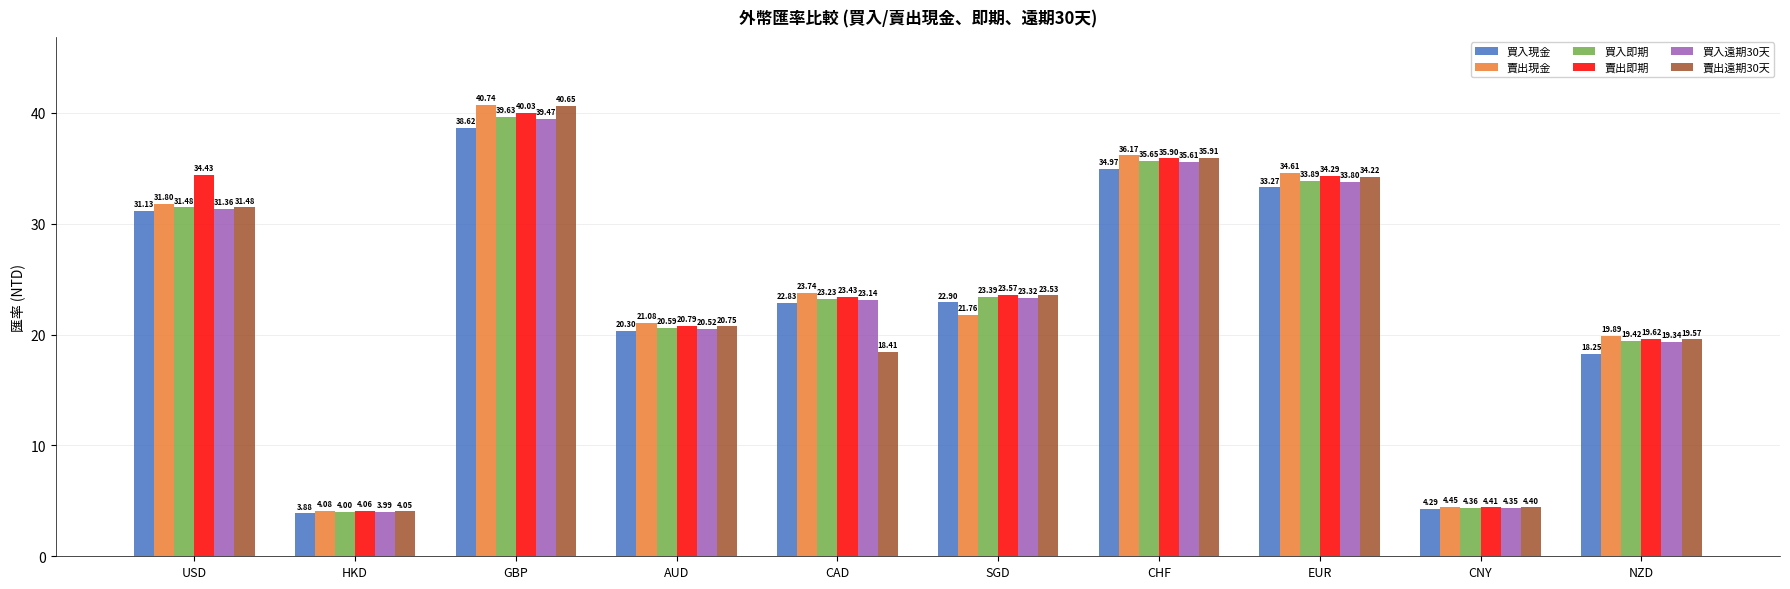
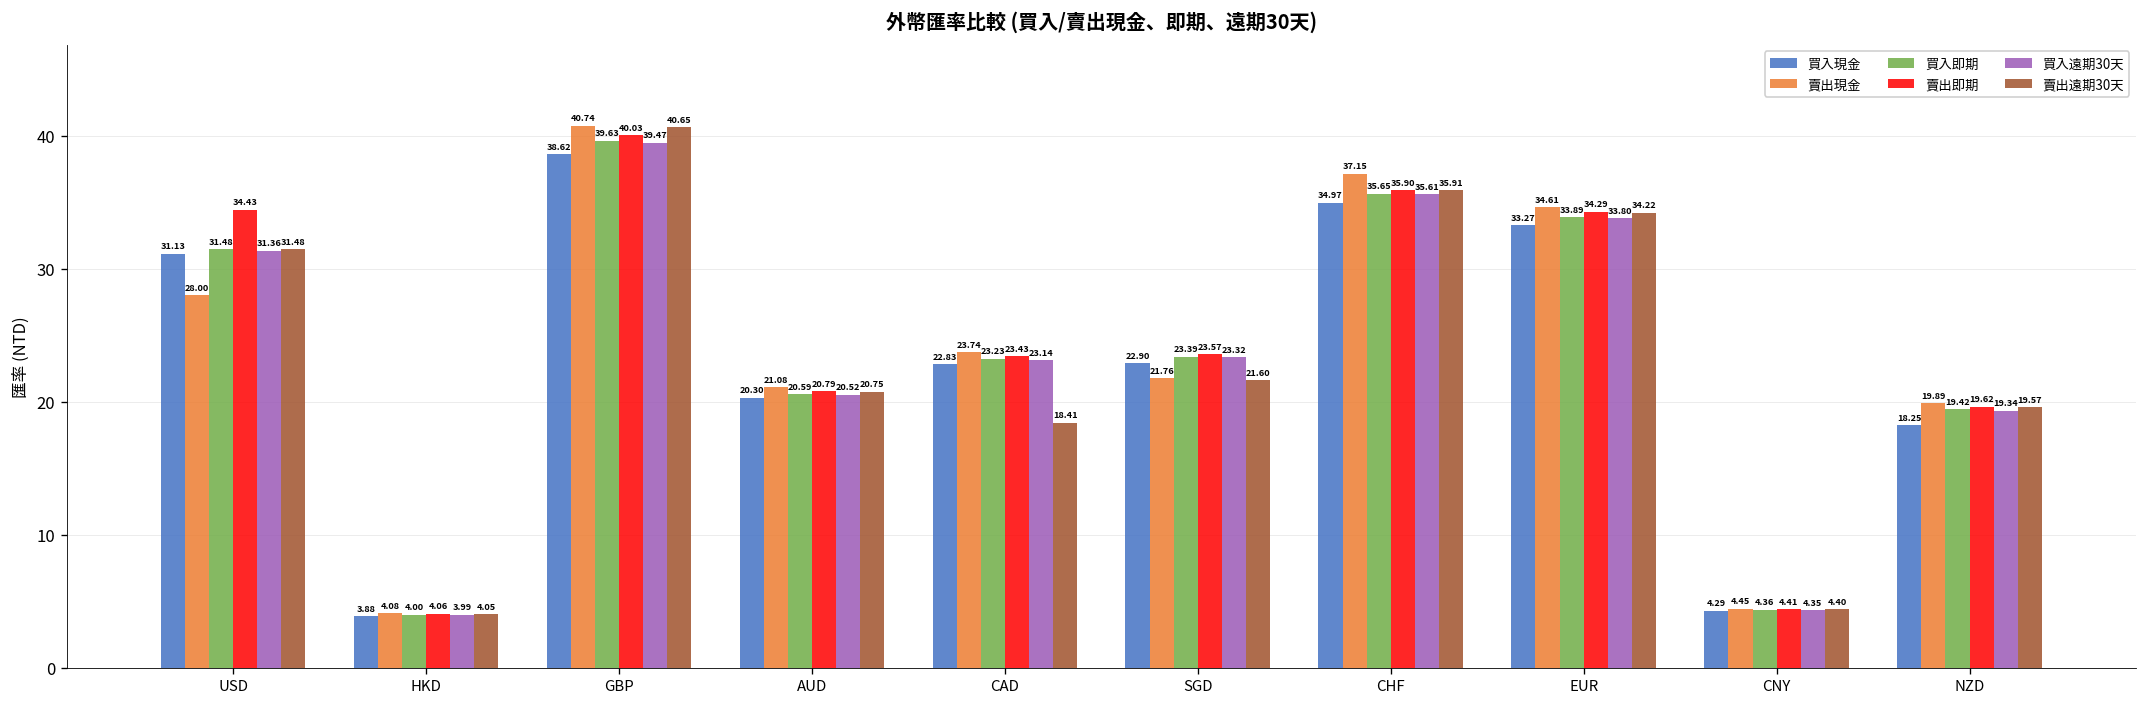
  {
    "買入現金": {
      "USD": 31.13,
      "HKD": 3.88,
      "GBP": 38.62,
      "AUD": 20.30,
      "CAD": 22.83,
      "SGD": 22.90,
      "CHF": 34.97,
      "EUR": 33.27,
      "CNY": 4.29,
      "NZD": 18.25
    },
    "賣出現金": {
-     "USD": 31.80,
+     "USD": 28.00,
      "HKD": 4.08,
      "GBP": 40.74,
      "AUD": 21.08,
      "CAD": 23.74,
      "SGD": 21.76,
-     "CHF": 36.17,
+     "CHF": 37.15,
      "EUR": 34.61,
      "CNY": 4.45,
      "NZD": 19.89
    },
    "買入即期": {
      "USD": 31.48,
      "HKD": 4.00,
      "GBP": 39.63,
      "AUD": 20.59,
      "CAD": 23.23,
      "SGD": 23.39,
      "CHF": 35.65,
      "EUR": 33.89,
      "CNY": 4.36,
      "NZD": 19.42
    },
    "賣出即期": {
      "USD": 34.43,
      "HKD": 4.06,
      "GBP": 40.03,
      "AUD": 20.79,
      "CAD": 23.43,
      "SGD": 23.57,
      "CHF": 35.90,
      "EUR": 34.29,
      "CNY": 4.41,
      "NZD": 19.62
    },
    "買入遠期30天": {
      "USD": 31.36,
      "HKD": 3.99,
      "GBP": 39.47,
      "AUD": 20.52,
      "CAD": 23.14,
      "SGD": 23.32,
      "CHF": 35.61,
      "EUR": 33.80,
      "CNY": 4.35,
      "NZD": 19.34
    },
    "賣出遠期30天": {
      "USD": 31.48,
      "HKD": 4.05,
      "GBP": 40.65,
      "AUD": 20.75,
      "CAD": 18.41,
-     "SGD": 23.53,
+     "SGD": 21.60,
      "CHF": 35.91,
      "EUR": 34.22,
      "CNY": 4.40,
      "NZD": 19.57
    }
  }
